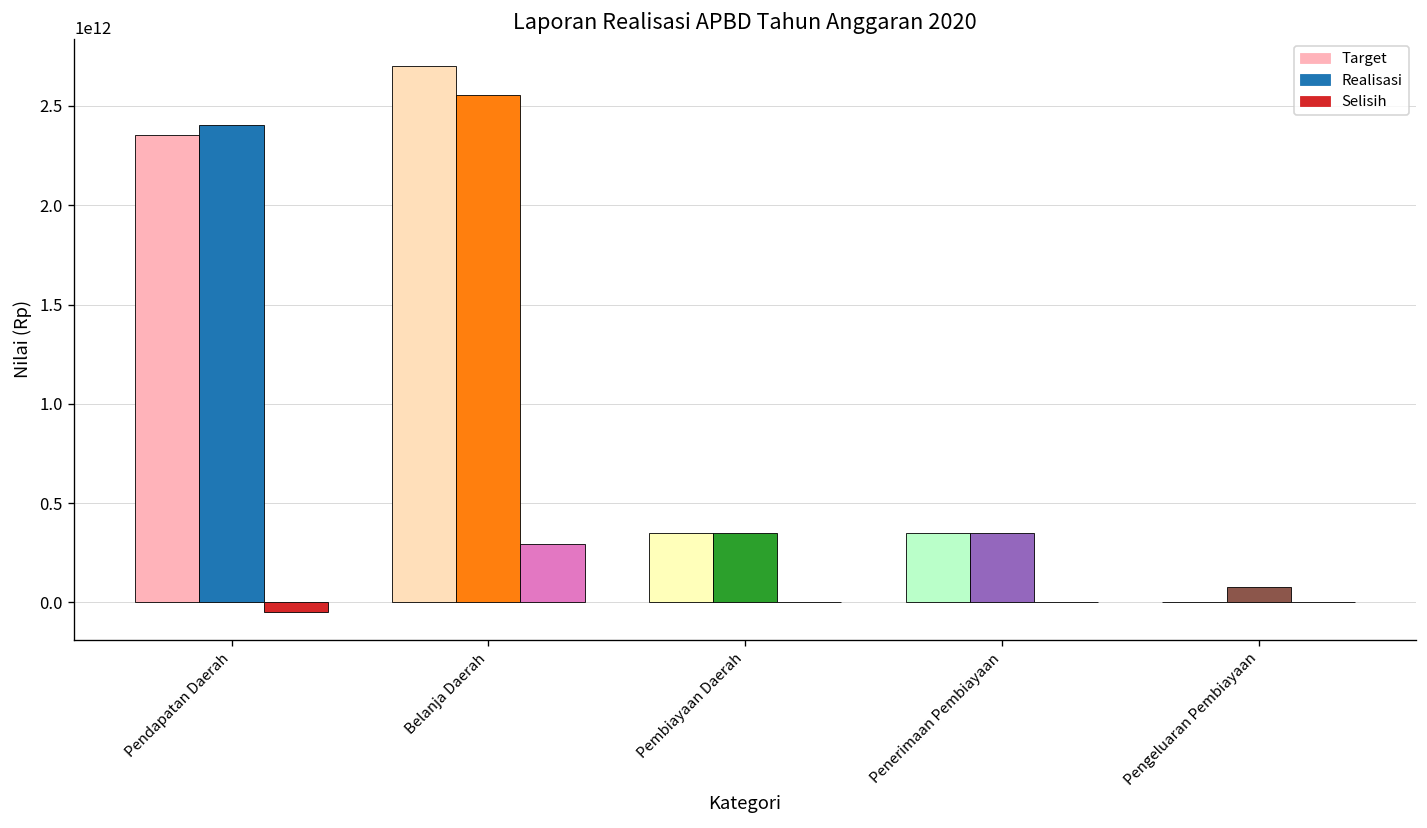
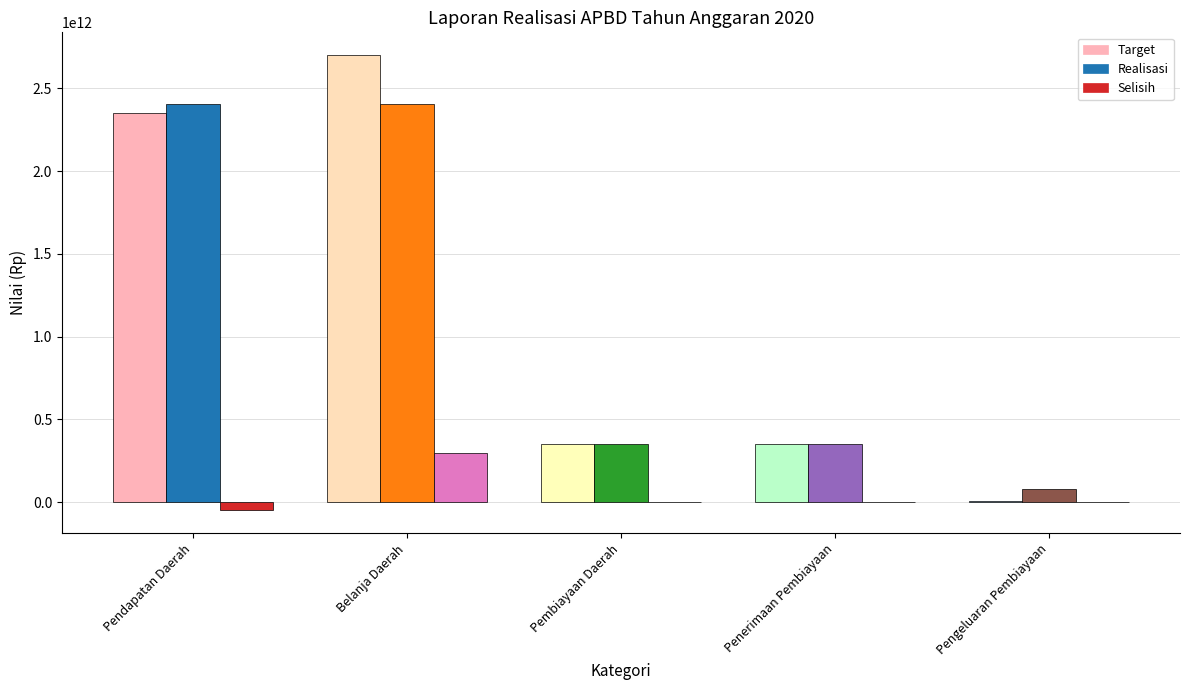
  {
    "Pendapatan Daerah": 2400000000000,
-   "Belanja Daerah": 2550000000000,
+   "Belanja Daerah": 2400000000000,
    "Pembiayaan Daerah": 350000000000,
    "Penerimaan Pembiayaan": 350000000000,
    "Pengeluaran Pembiayaan": 80000000000
  }
